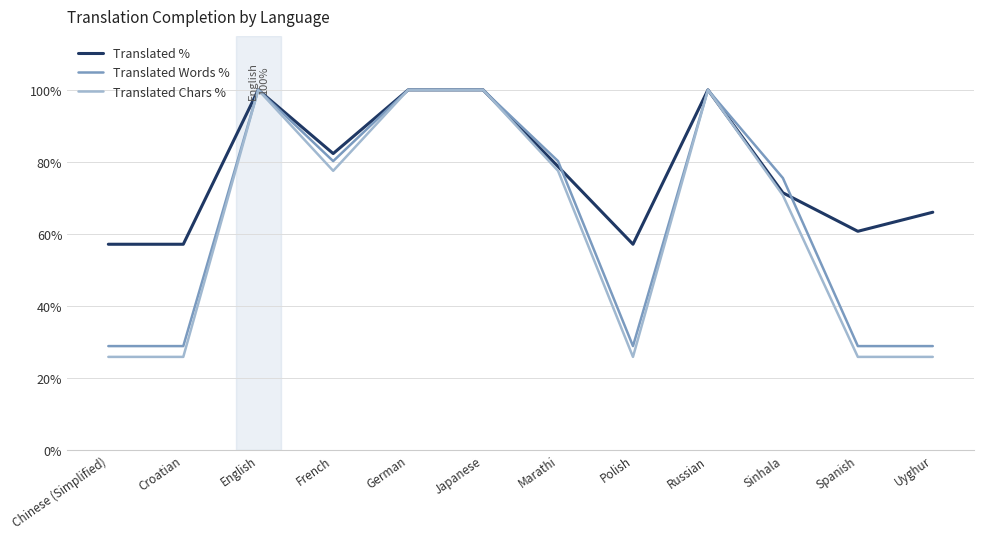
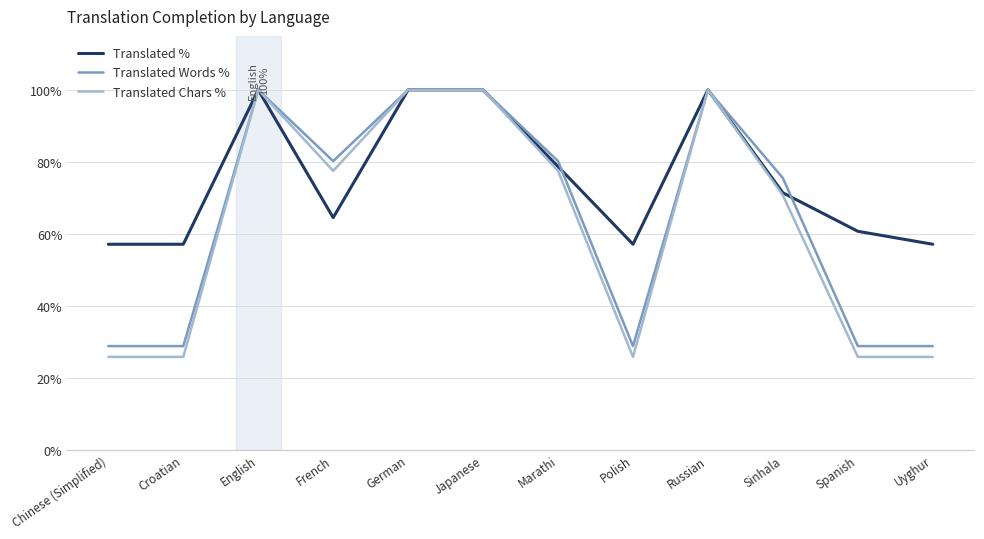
  {
    "Translated %": {
      "Chinese (Simplified)": "57%",
      "Croatian": "57%",
-     "French": "82%",
+     "French": "65%",
      "Marathi": "79%",
      "Polish": "57%",
      "Spanish": "61%",
-     "Uyghur": "66%"
+     "Uyghur": "57%"
    }
  }
